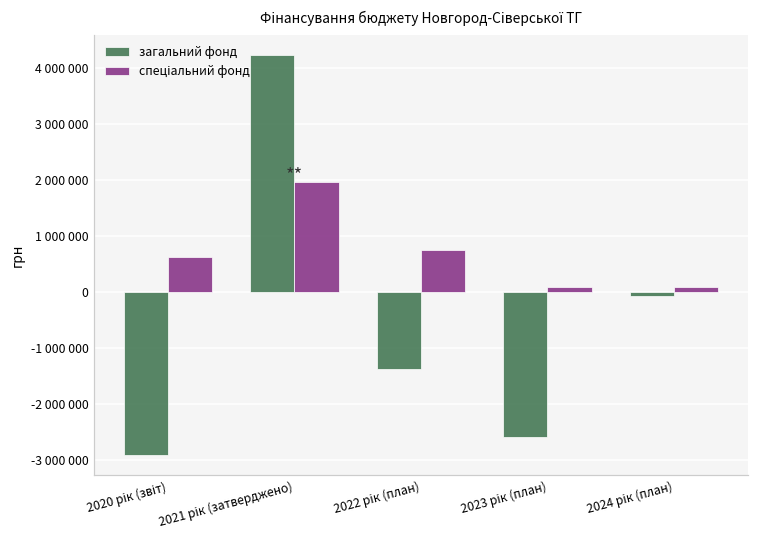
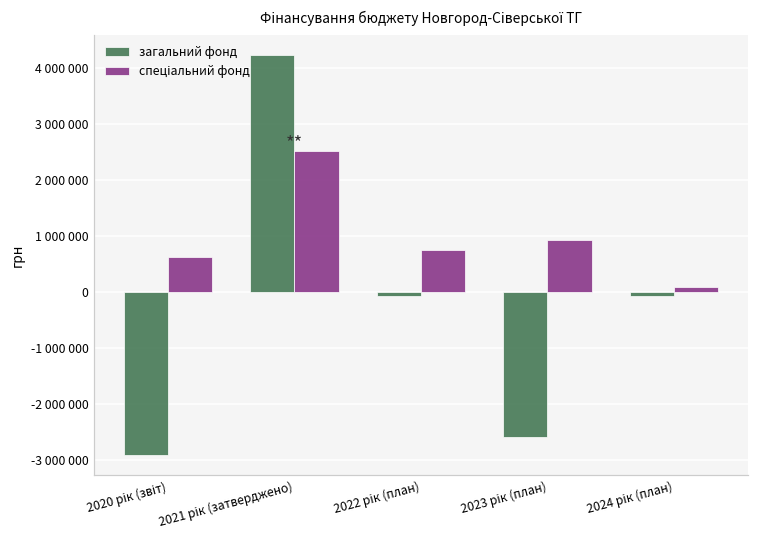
  {
    "загальний фонд": {
      "2020 рік (звіт)": -2900000,
      "2021 рік (затверджено)": 4200000,
-     "2022 рік (план)": -1400000,
+     "2022 рік (план)": -100000,
      "2023 рік (план)": -2600000,
      "2024 рік (план)": -100000
    },
    "спеціальний фонд": {
      "2020 рік (звіт)": 600000,
-     "2021 рік (затверджено)": 2000000,
+     "2021 рік (затверджено)": 2500000,
      "2022 рік (план)": 700000,
-     "2023 рік (план)": 100000,
+     "2023 рік (план)": 900000,
      "2024 рік (план)": 100000
    }
  }
